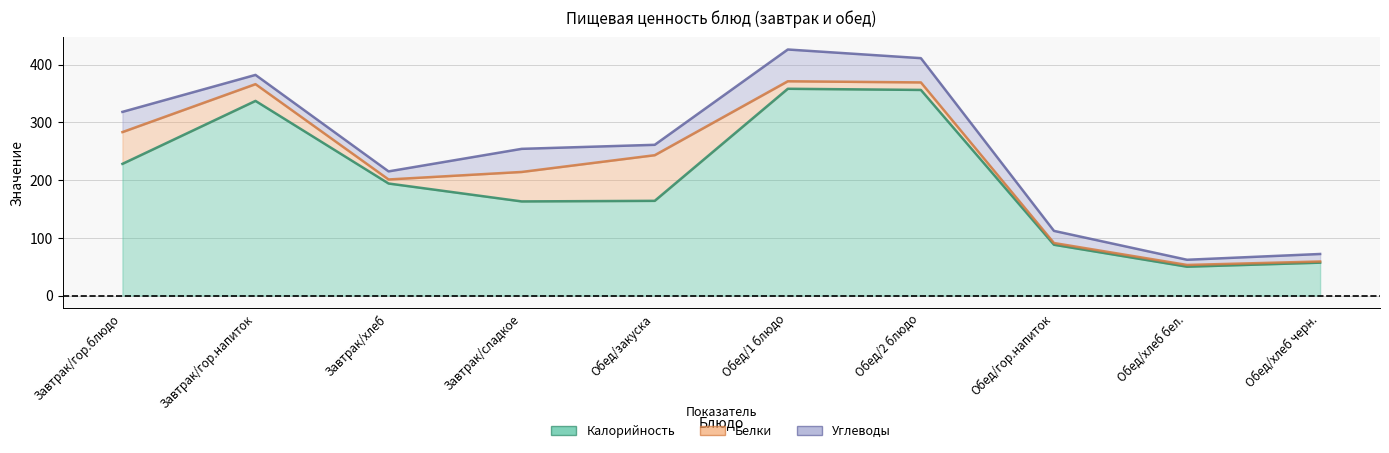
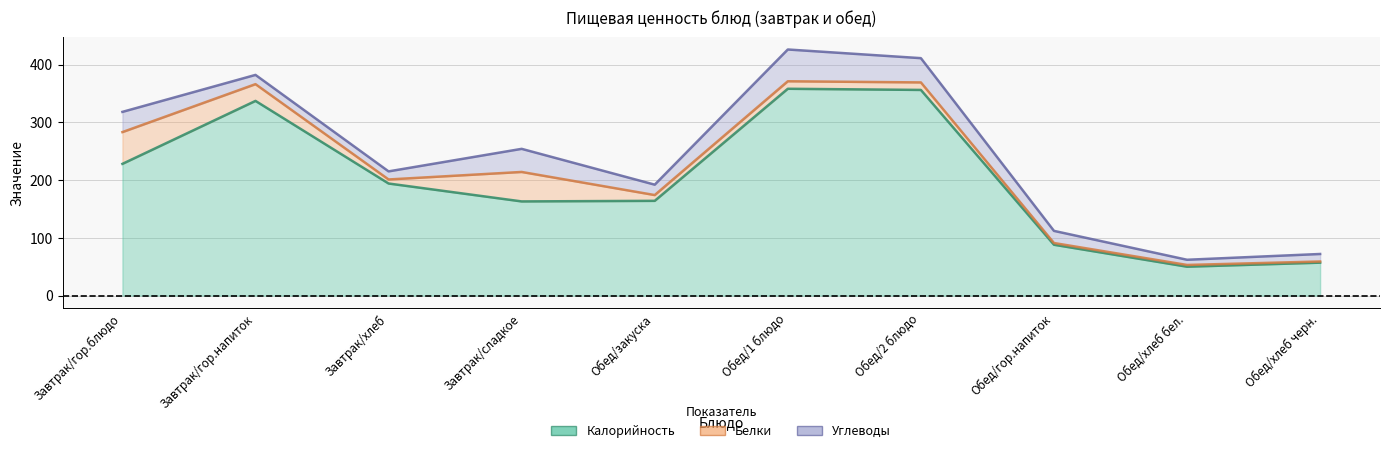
  {
    "Белки": {
      "Завтрак/гор.блюдо": 60,
      "Завтрак/гор.напиток": 30,
      "Завтрак/хлеб": 10,
      "Завтрак/сладкое": 50,
-     "Обед/закуска": 80,
+     "Обед/закуска": 10,
      "Обед/1 блюдо": 10,
      "Обед/2 блюдо": 10
    }
  }
